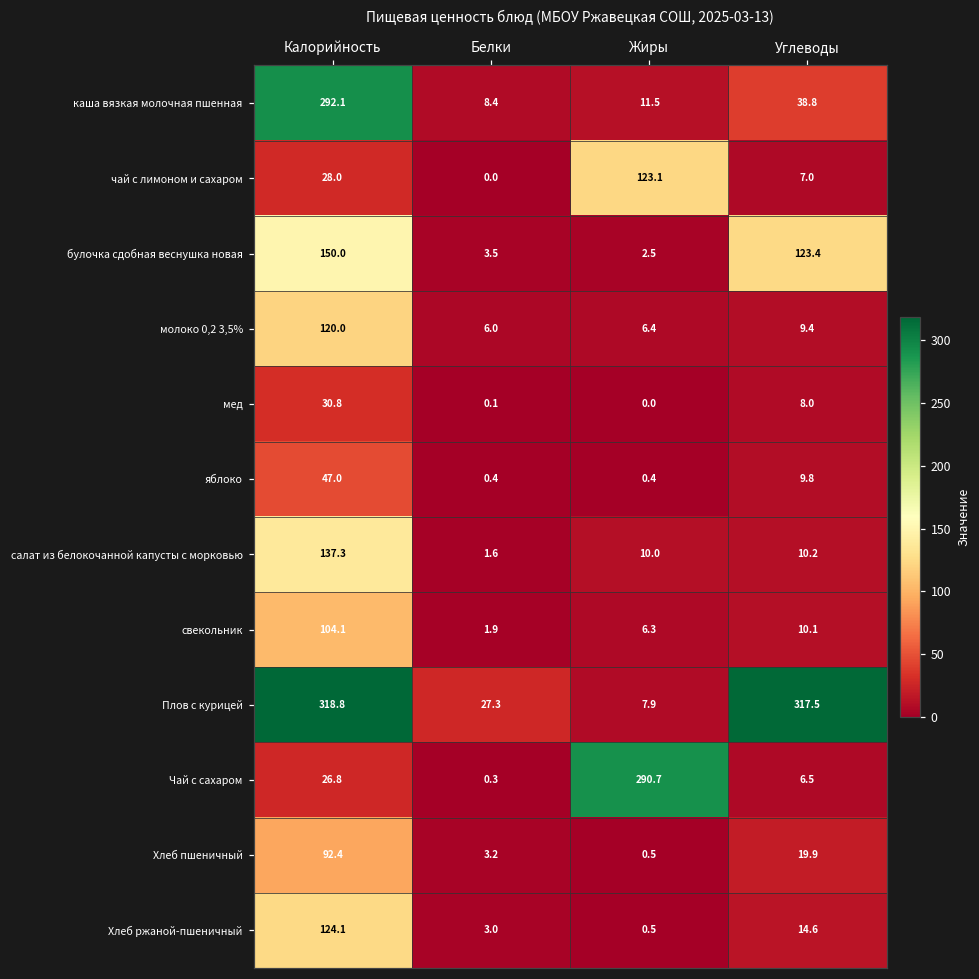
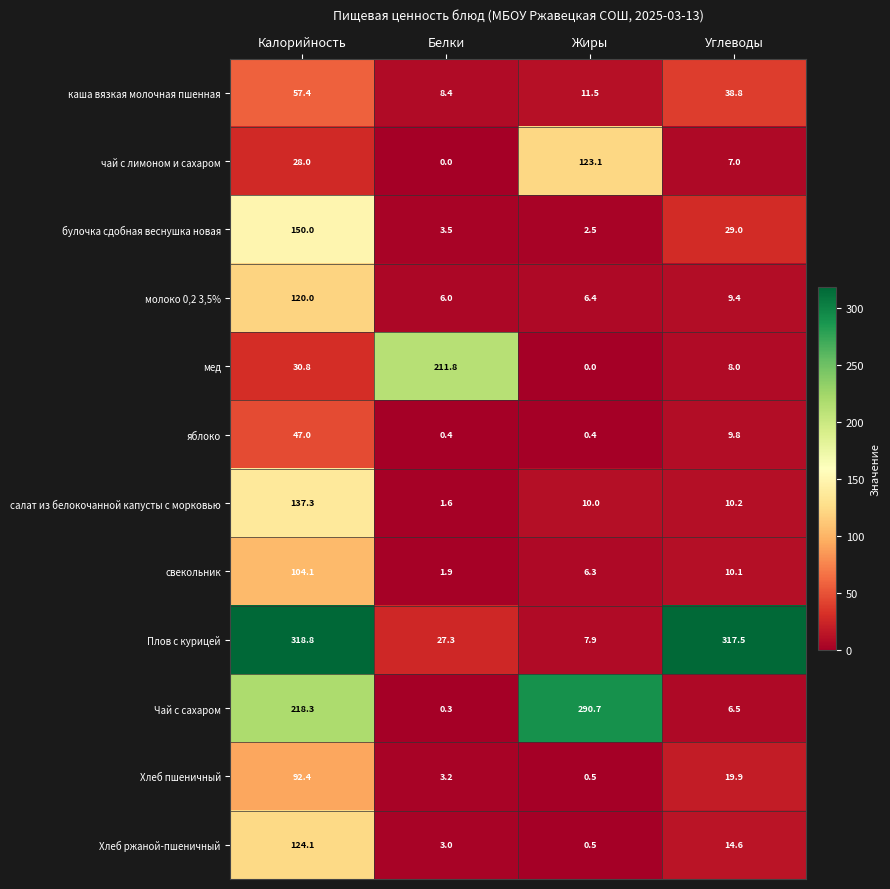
  {
    "каша вязкая молочная пшенная": {
-     "Калорийность": 292.1,
+     "Калорийность": 57.4,
      "Белки": 8.4,
      "Жиры": 11.5,
      "Углеводы": 38.8
    },
    "чай с лимоном и сахаром": {
      "Калорийность": 28.0,
      "Белки": 0.0,
      "Жиры": 123.1,
      "Углеводы": 7.0
    },
    "булочка сдобная веснушка новая": {
      "Калорийность": 150.0,
      "Белки": 3.5,
      "Жиры": 2.5,
-     "Углеводы": 123.4
+     "Углеводы": 29.0
    },
    "молоко 0,2 3,5%": {
      "Калорийность": 120.0,
      "Белки": 6.0,
      "Жиры": 6.4,
      "Углеводы": 9.4
    },
    "мед": {
      "Калорийность": 30.8,
-     "Белки": 0.1,
+     "Белки": 211.8,
      "Жиры": 0.0,
      "Углеводы": 8.0
    },
    "яблоко": {
      "Калорийность": 47.0,
      "Белки": 0.4,
      "Жиры": 0.4,
      "Углеводы": 9.8
    },
    "салат из белокочанной капусты с морковью": {
      "Калорийность": 137.3,
      "Белки": 1.6,
      "Жиры": 10.0,
      "Углеводы": 10.2
    },
    "свекольник": {
      "Калорийность": 104.1,
      "Белки": 1.9,
      "Жиры": 6.3,
      "Углеводы": 10.1
    },
    "Плов с курицей": {
      "Калорийность": 318.8,
      "Белки": 27.3,
      "Жиры": 7.9,
      "Углеводы": 317.5
    },
    "Чай с сахаром": {
-     "Калорийность": 26.8,
+     "Калорийность": 218.3,
      "Белки": 0.3,
      "Жиры": 290.7,
      "Углеводы": 6.5
    },
    "Хлеб пшеничный": {
      "Калорийность": 92.4,
      "Белки": 3.2,
      "Жиры": 0.5,
      "Углеводы": 19.9
    },
    "Хлеб ржаной-пшеничный": {
      "Калорийность": 124.1,
      "Белки": 3.0,
      "Жиры": 0.5,
      "Углеводы": 14.6
    }
  }
